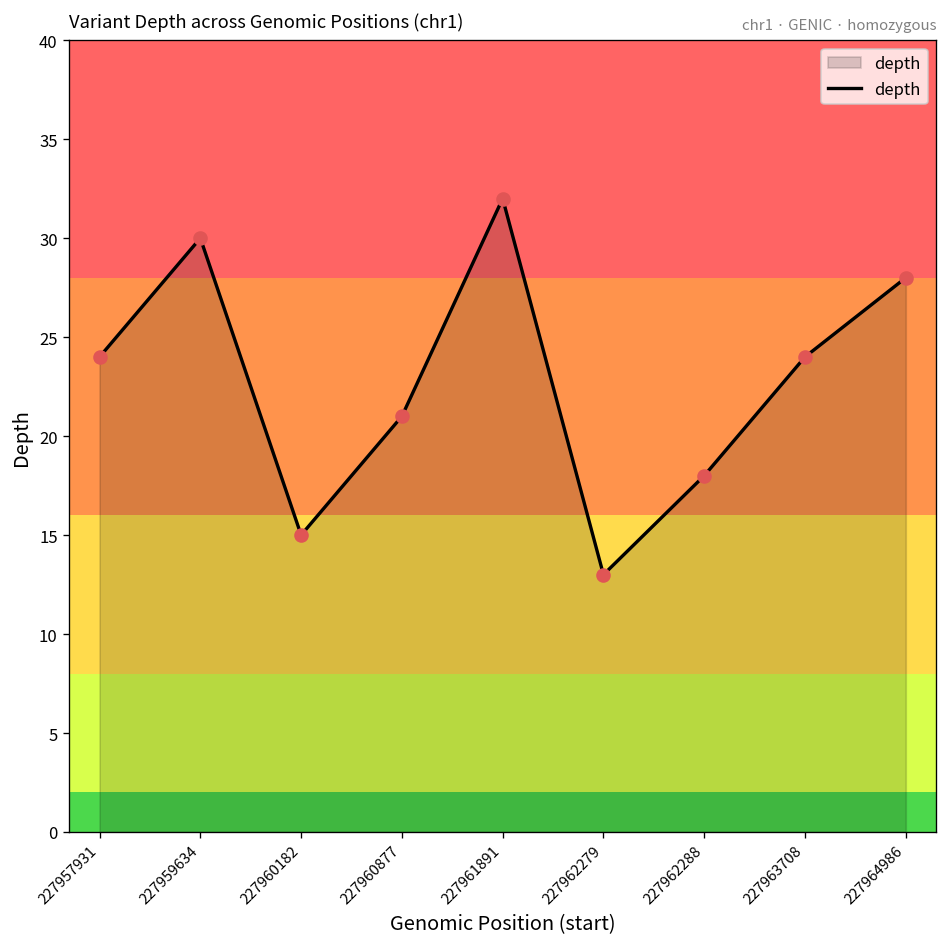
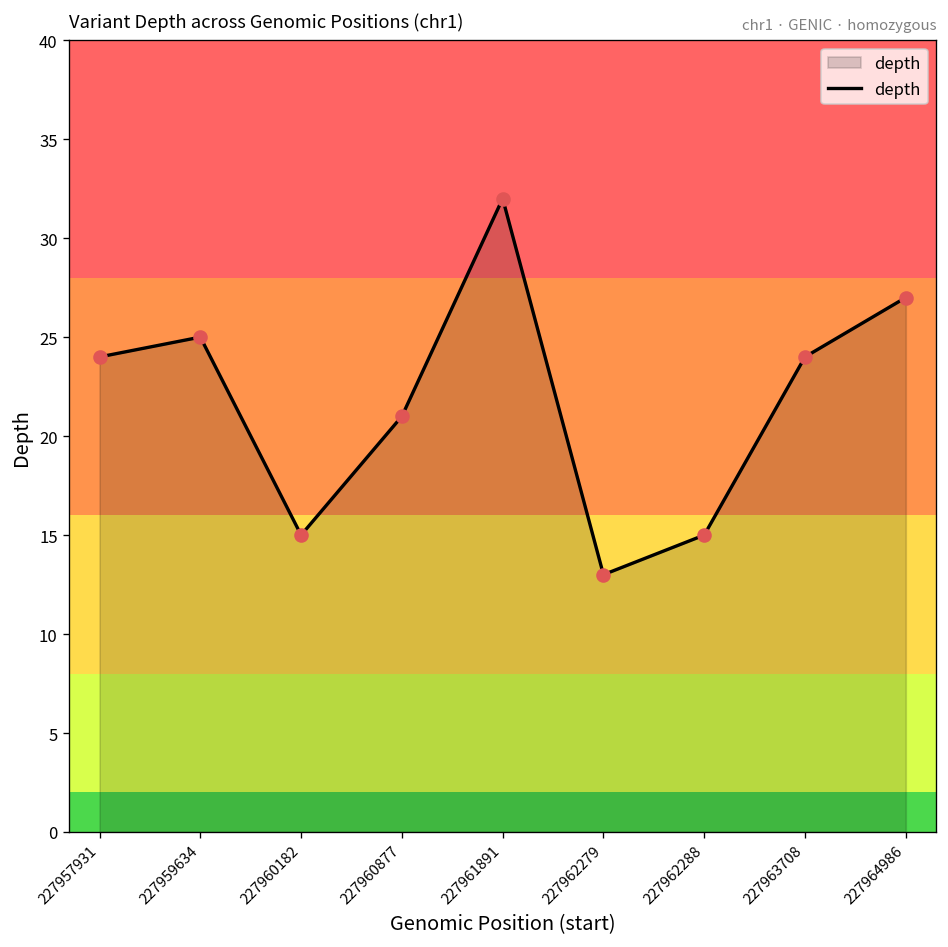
  {
    "227957931": 24,
-   "227959634": 30,
+   "227959634": 25,
    "227960182": 15,
    "227960877": 21,
    "227961891": 32,
    "227962279": 13,
-   "227962288": 18,
+   "227962288": 15,
    "227963708": 24,
-   "227964986": 28
+   "227964986": 27
  }
